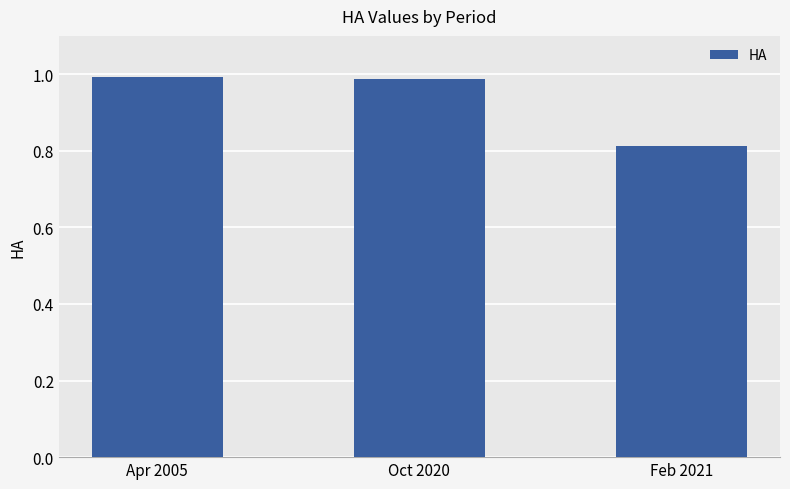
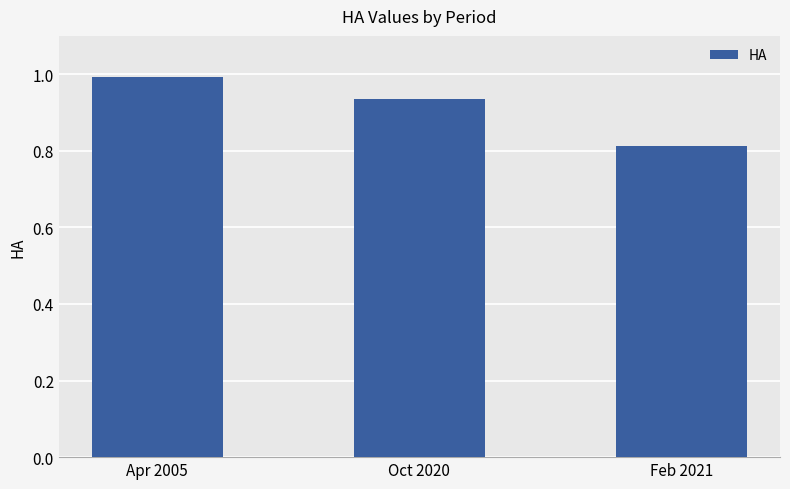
  {
    "Apr 2005": 0.99,
-   "Oct 2020": 0.99,
+   "Oct 2020": 0.94,
    "Feb 2021": 0.81
  }
